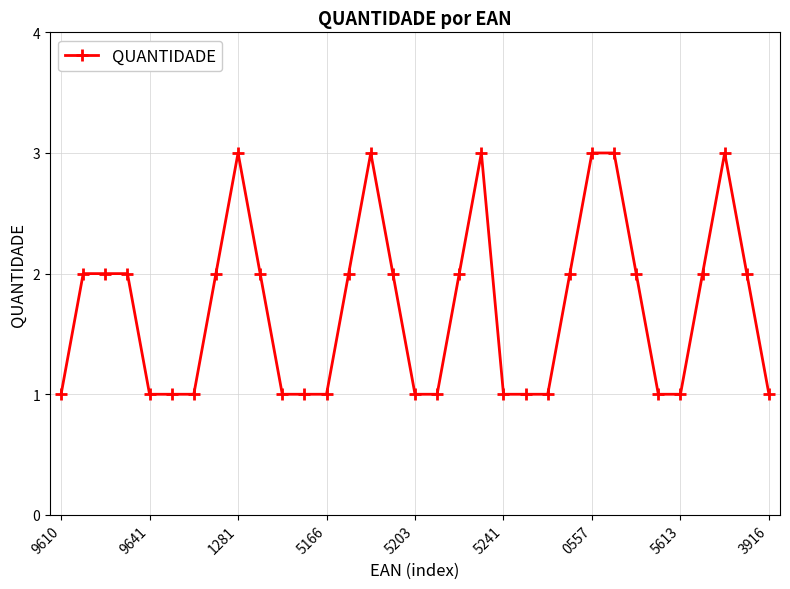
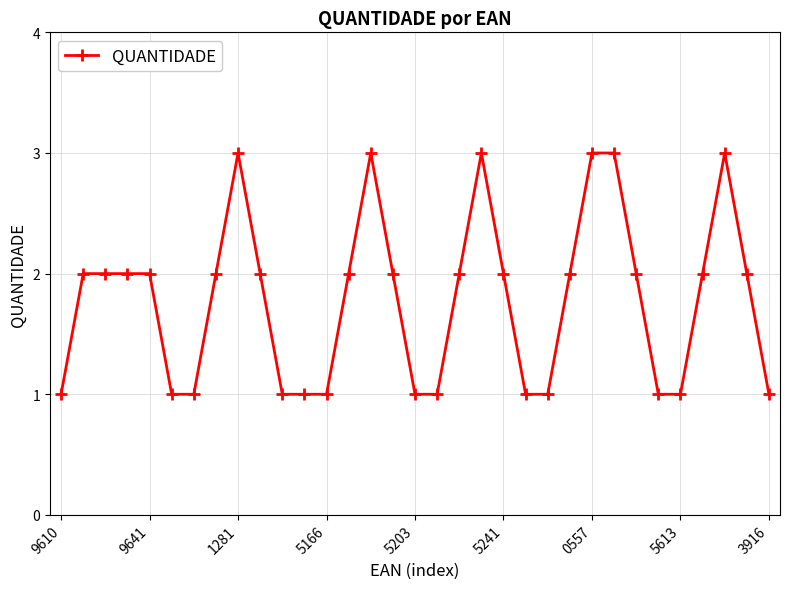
  {
    "9610": 1,
-   "9641": 1,
+   "9641": 2,
    "1281": 3,
    "5166": 1,
    "5203": 1,
-   "5241": 1,
+   "5241": 2,
    "0557": 3,
    "5613": 1,
    "3916": 1
  }
